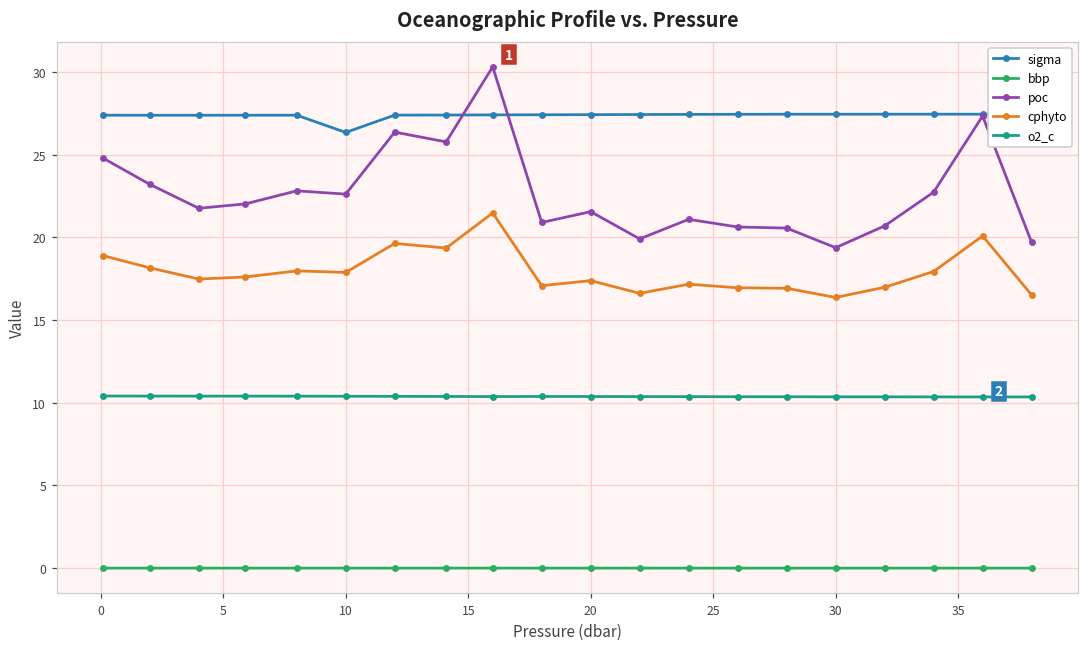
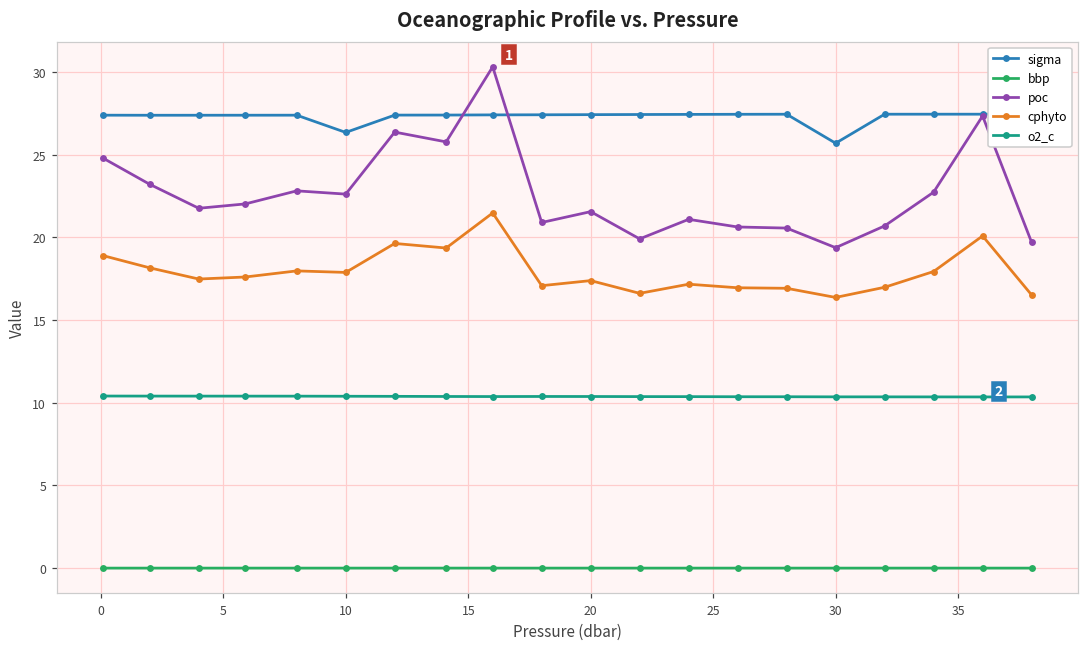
  {
    "sigma": {
      "10": 26.4,
      "20": 27.4,
-     "30": 27.5
+     "30": 25.7
    },
    "poc": {
      "10": 22.6,
      "20": 21.6,
      "30": 19.4
    },
    "cphyto": {
      "10": 17.9,
      "20": 17.4,
      "30": 16.4
    }
  }
